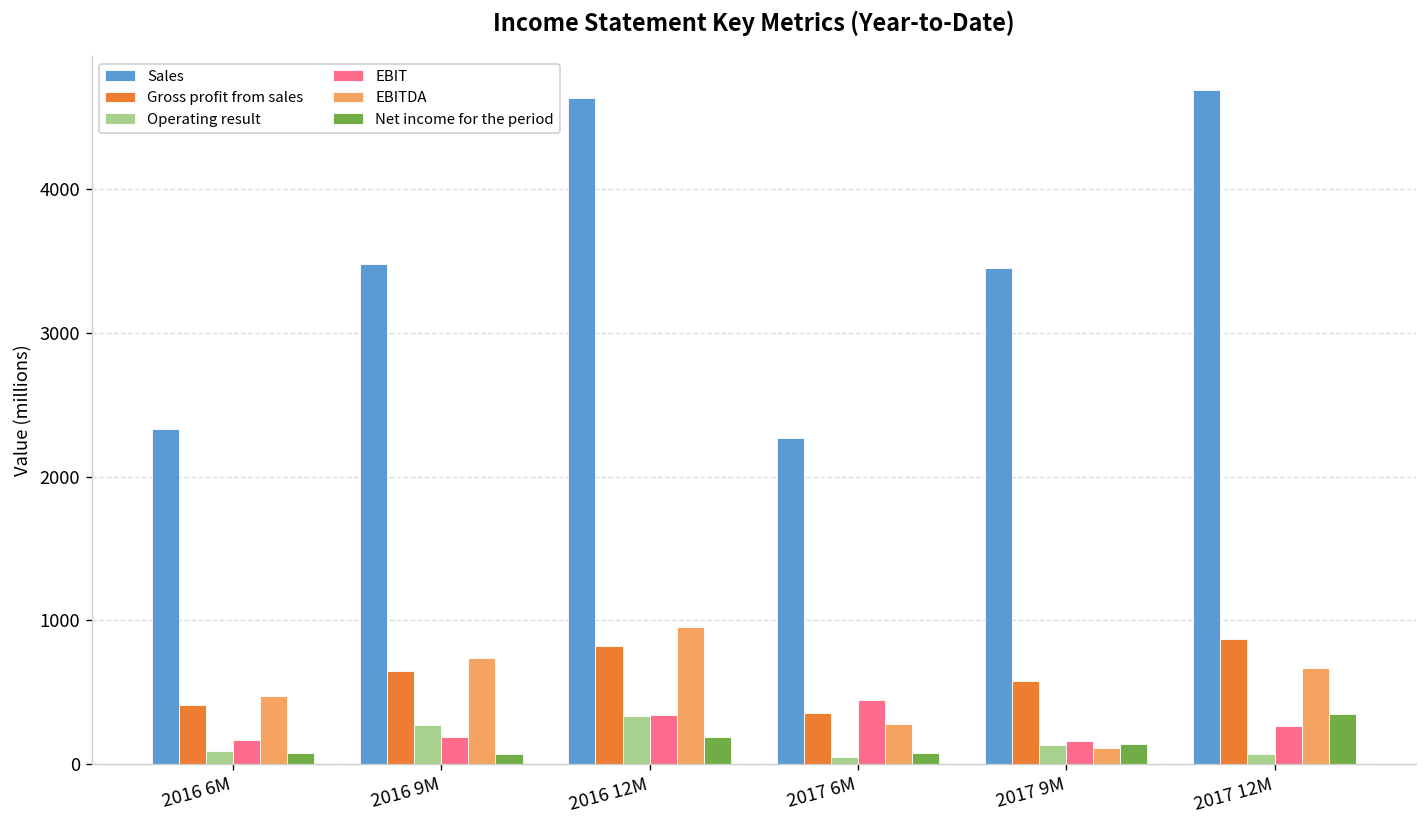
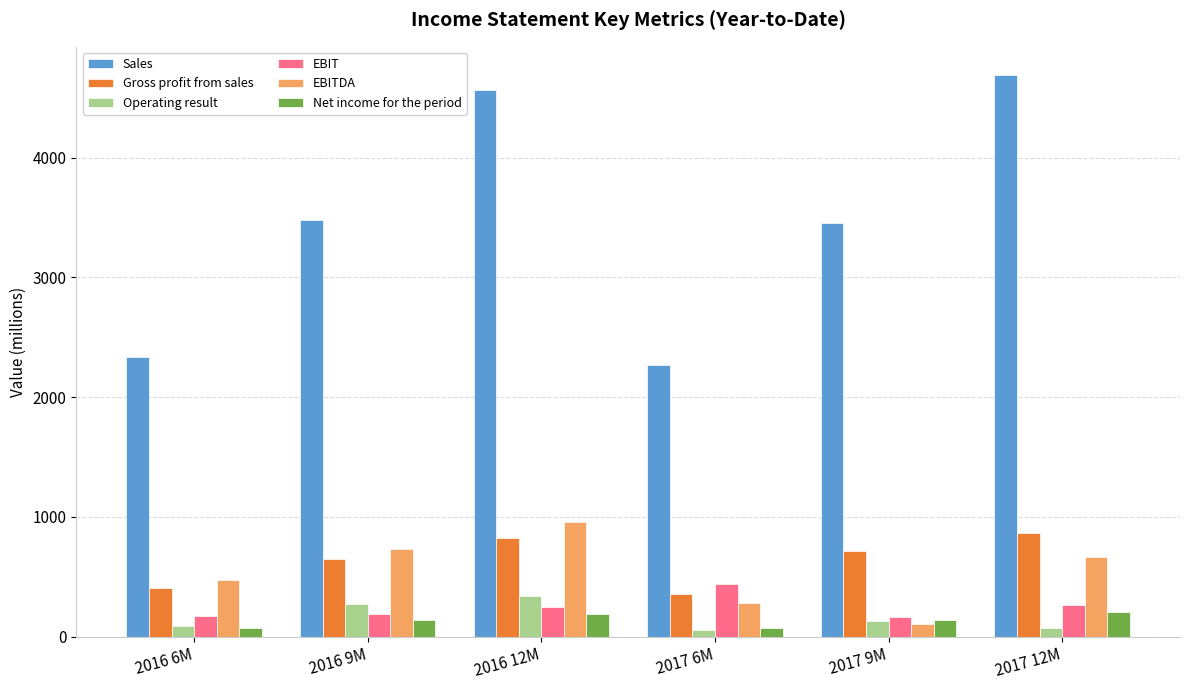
  {
    "Sales": {
      "2016 6M": 2330,
      "2016 9M": 3480,
-     "2016 12M": 4630,
+     "2016 12M": 4570,
      "2017 6M": 2270,
      "2017 9M": 3450,
      "2017 12M": 4690
    },
    "Gross profit from sales": {
      "2016 6M": 410,
      "2016 9M": 650,
      "2016 12M": 820,
      "2017 6M": 360,
-     "2017 9M": 580,
+     "2017 9M": 720,
      "2017 12M": 870
    },
    "Operating result": {
      "2016 6M": 90,
      "2016 9M": 270,
      "2016 12M": 340,
      "2017 6M": 50,
      "2017 9M": 130,
      "2017 12M": 70
    },
    "EBIT": {
      "2016 6M": 170,
      "2016 9M": 190,
-     "2016 12M": 340,
+     "2016 12M": 250,
      "2017 6M": 440,
      "2017 9M": 160,
      "2017 12M": 260
    },
    "EBITDA": {
      "2016 6M": 470,
      "2016 9M": 730,
      "2016 12M": 960,
      "2017 6M": 280,
      "2017 9M": 110,
      "2017 12M": 670
    },
    "Net income for the period": {
      "2016 6M": 80,
-     "2016 9M": 70,
+     "2016 9M": 140,
      "2016 12M": 190,
      "2017 6M": 70,
      "2017 9M": 140,
-     "2017 12M": 350
+     "2017 12M": 200
    }
  }
